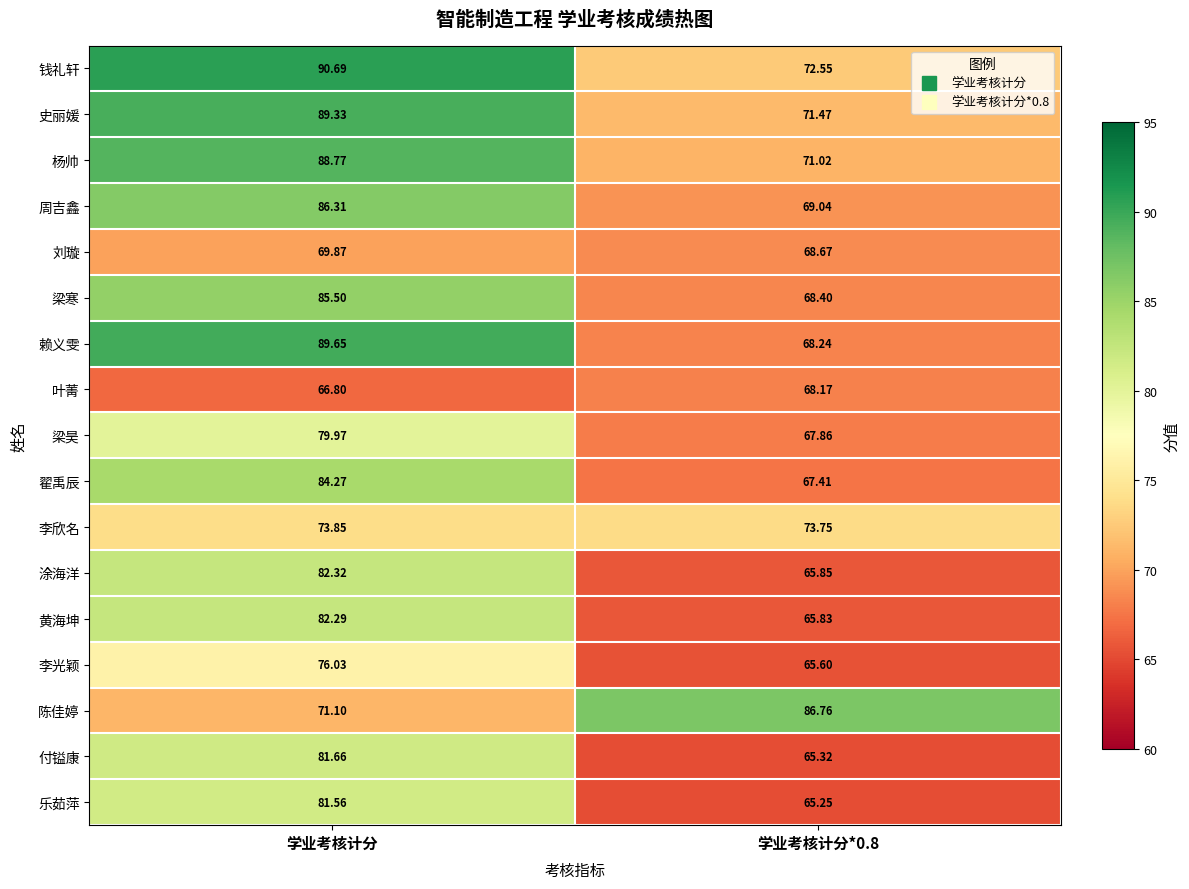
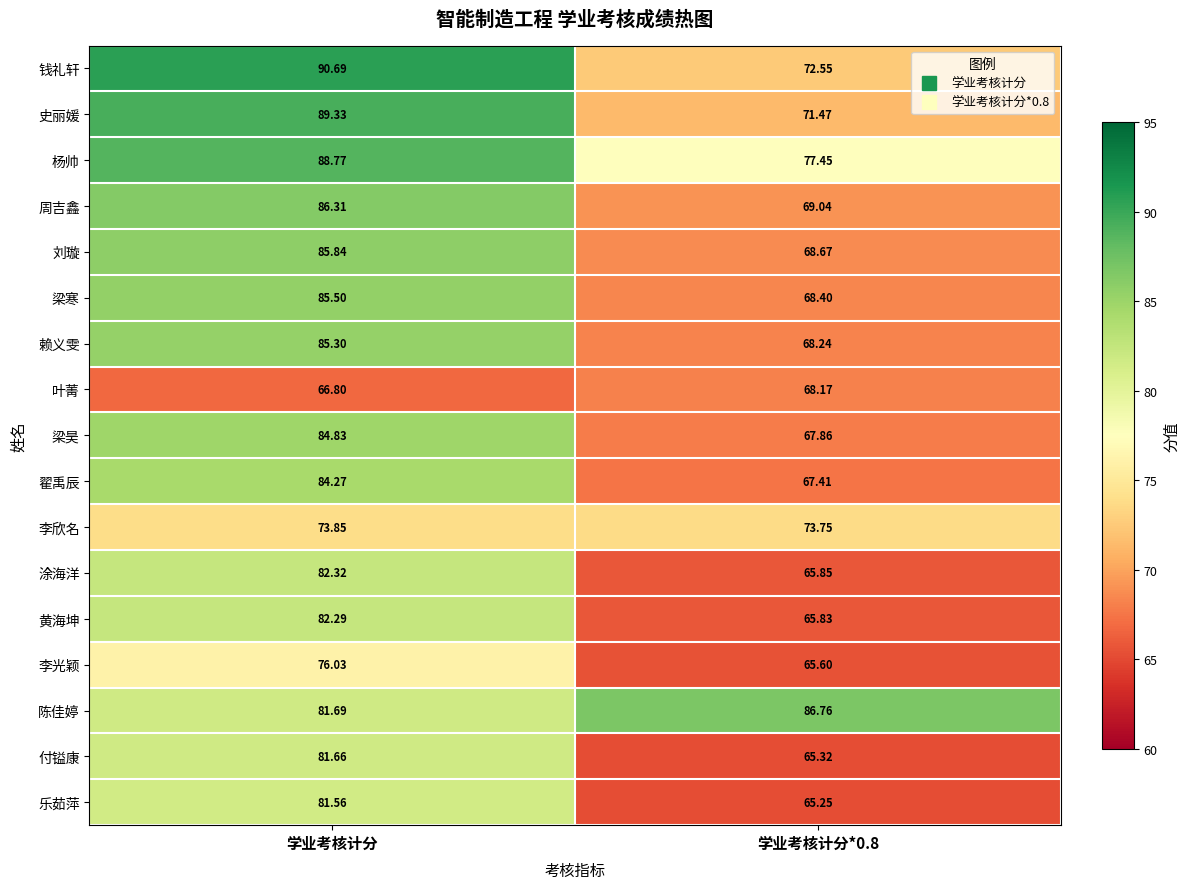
  {
    "钱礼轩": {
      "学业考核计分": 90.69,
      "学业考核计分*0.8": 72.55
    },
    "史丽媛": {
      "学业考核计分": 89.33,
      "学业考核计分*0.8": 71.47
    },
    "杨帅": {
      "学业考核计分": 88.77,
-     "学业考核计分*0.8": 71.02
+     "学业考核计分*0.8": 77.45
    },
    "周吉鑫": {
      "学业考核计分": 86.31,
      "学业考核计分*0.8": 69.04
    },
    "刘璇": {
-     "学业考核计分": 69.87,
+     "学业考核计分": 85.84,
      "学业考核计分*0.8": 68.67
    },
    "梁寒": {
      "学业考核计分": 85.50,
      "学业考核计分*0.8": 68.40
    },
    "赖义雯": {
-     "学业考核计分": 89.65,
+     "学业考核计分": 85.30,
      "学业考核计分*0.8": 68.24
    },
    "叶菁": {
      "学业考核计分": 66.80,
      "学业考核计分*0.8": 68.17
    },
    "梁昊": {
-     "学业考核计分": 79.97,
+     "学业考核计分": 84.83,
      "学业考核计分*0.8": 67.86
    },
    "翟禹辰": {
      "学业考核计分": 84.27,
      "学业考核计分*0.8": 67.41
    },
    "李欣名": {
      "学业考核计分": 73.85,
      "学业考核计分*0.8": 73.75
    },
    "涂海洋": {
      "学业考核计分": 82.32,
      "学业考核计分*0.8": 65.85
    },
    "黄海坤": {
      "学业考核计分": 82.29,
      "学业考核计分*0.8": 65.83
    },
    "李光颖": {
      "学业考核计分": 76.03,
      "学业考核计分*0.8": 65.60
    },
    "陈佳婷": {
-     "学业考核计分": 71.10,
+     "学业考核计分": 81.69,
      "学业考核计分*0.8": 86.76
    },
    "付镒康": {
      "学业考核计分": 81.66,
      "学业考核计分*0.8": 65.32
    },
    "乐茹萍": {
      "学业考核计分": 81.56,
      "学业考核计分*0.8": 65.25
    }
  }
